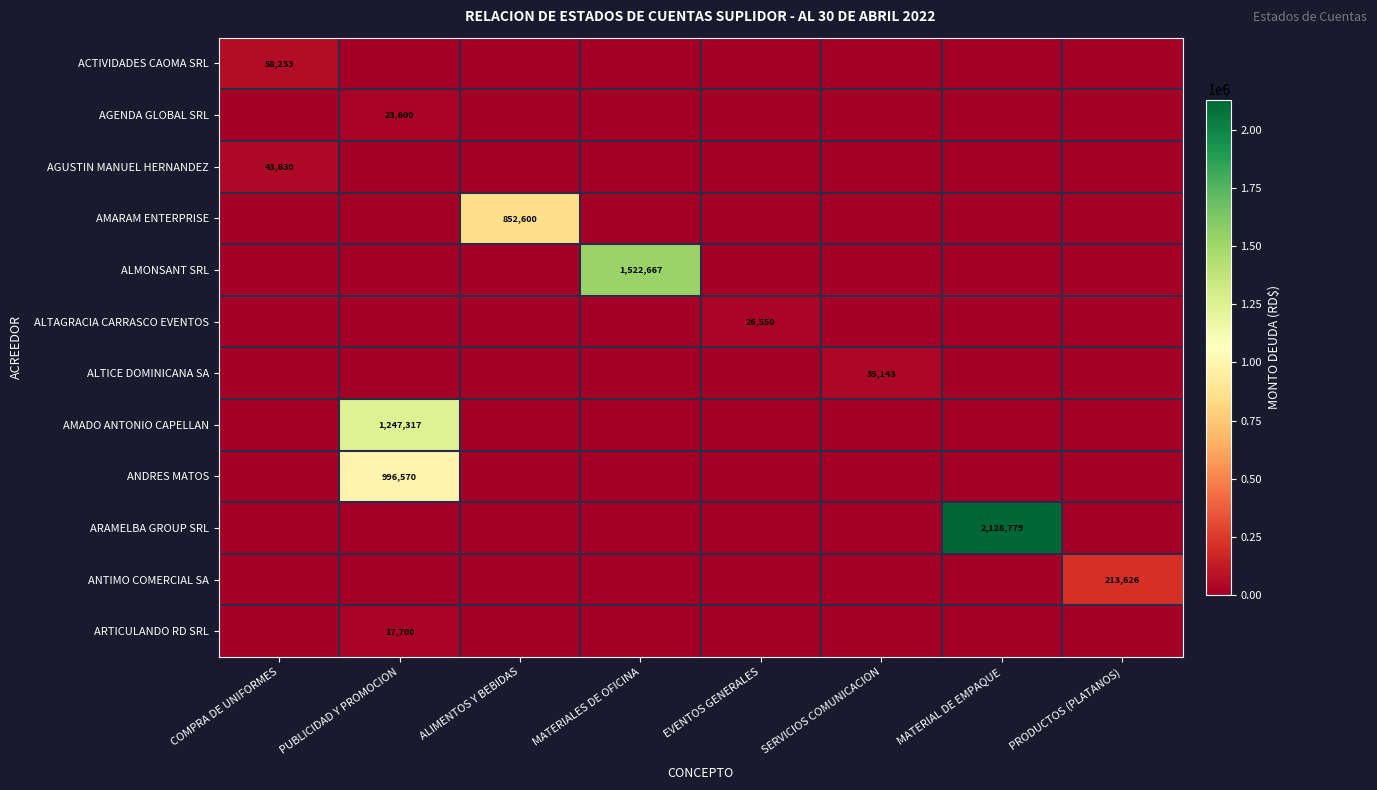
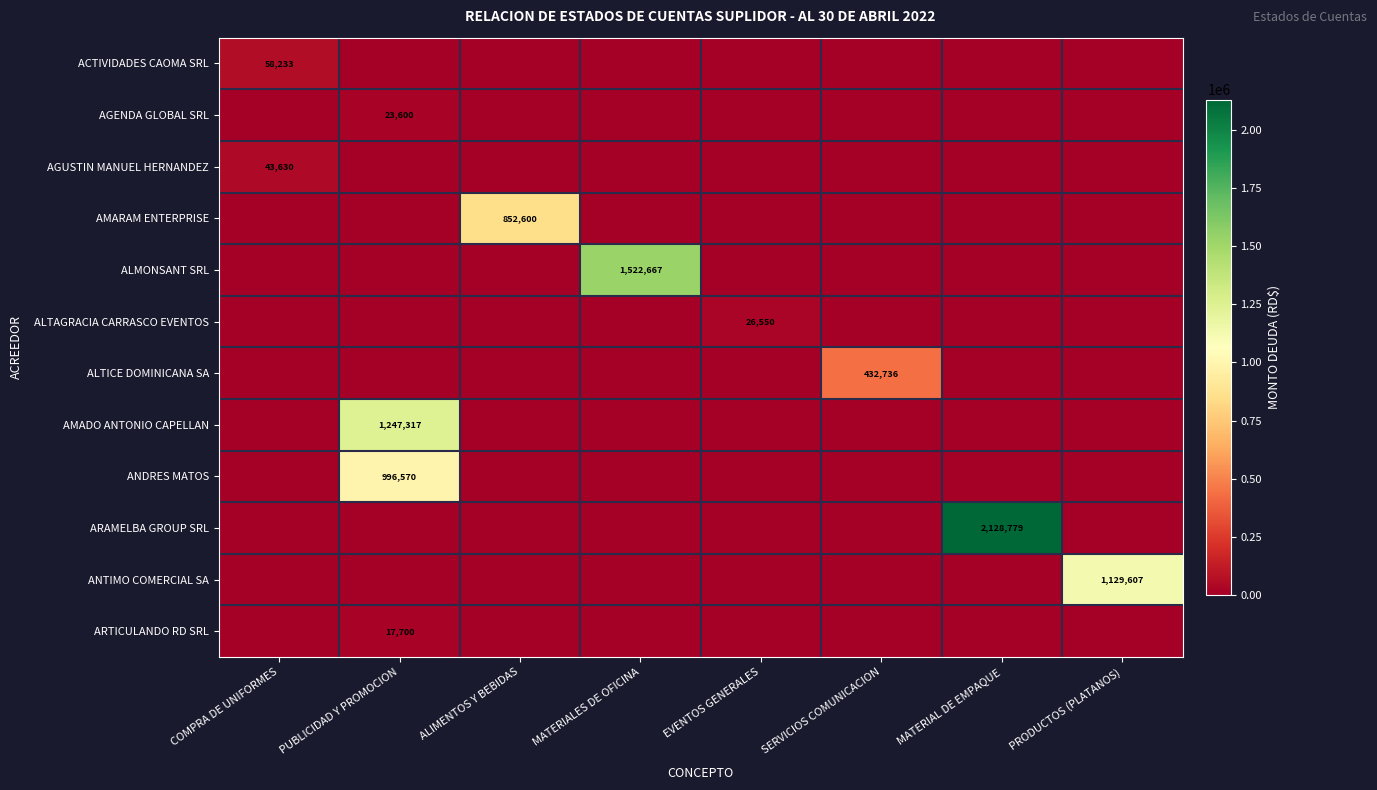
  {
    "ACTIVIDADES CAOMA SRL": {
      "COMPRA DE UNIFORMES": "58,233"
    },
    "AGENDA GLOBAL SRL": {
      "PUBLICIDAD Y PROMOCION": "23,600"
    },
    "AGUSTIN MANUEL HERNANDEZ": {
      "COMPRA DE UNIFORMES": "43,630"
    },
    "AMARAM ENTERPRISE": {
      "ALIMENTOS Y BEBIDAS": "852,600"
    },
    "ALMONSANT SRL": {
      "MATERIALES DE OFICINA": "1,522,667"
    },
    "ALTAGRACIA CARRASCO EVENTOS": {
      "EVENTOS GENERALES": "26,550"
    },
    "ALTICE DOMINICANA SA": {
-     "SERVICIOS COMUNICACION": "35,143"
+     "SERVICIOS COMUNICACION": "432,736"
    },
    "AMADO ANTONIO CAPELLAN": {
      "PUBLICIDAD Y PROMOCION": "1,247,317"
    },
    "ANDRES MATOS": {
      "PUBLICIDAD Y PROMOCION": "996,570"
    },
    "ARAMELBA GROUP SRL": {
      "MATERIAL DE EMPAQUE": "2,128,779"
    },
    "ANTIMO COMERCIAL SA": {
-     "PRODUCTOS (PLATANOS)": "213,626"
+     "PRODUCTOS (PLATANOS)": "1,129,607"
    },
    "ARTICULANDO RD SRL": {
      "PUBLICIDAD Y PROMOCION": "17,700"
    }
  }
